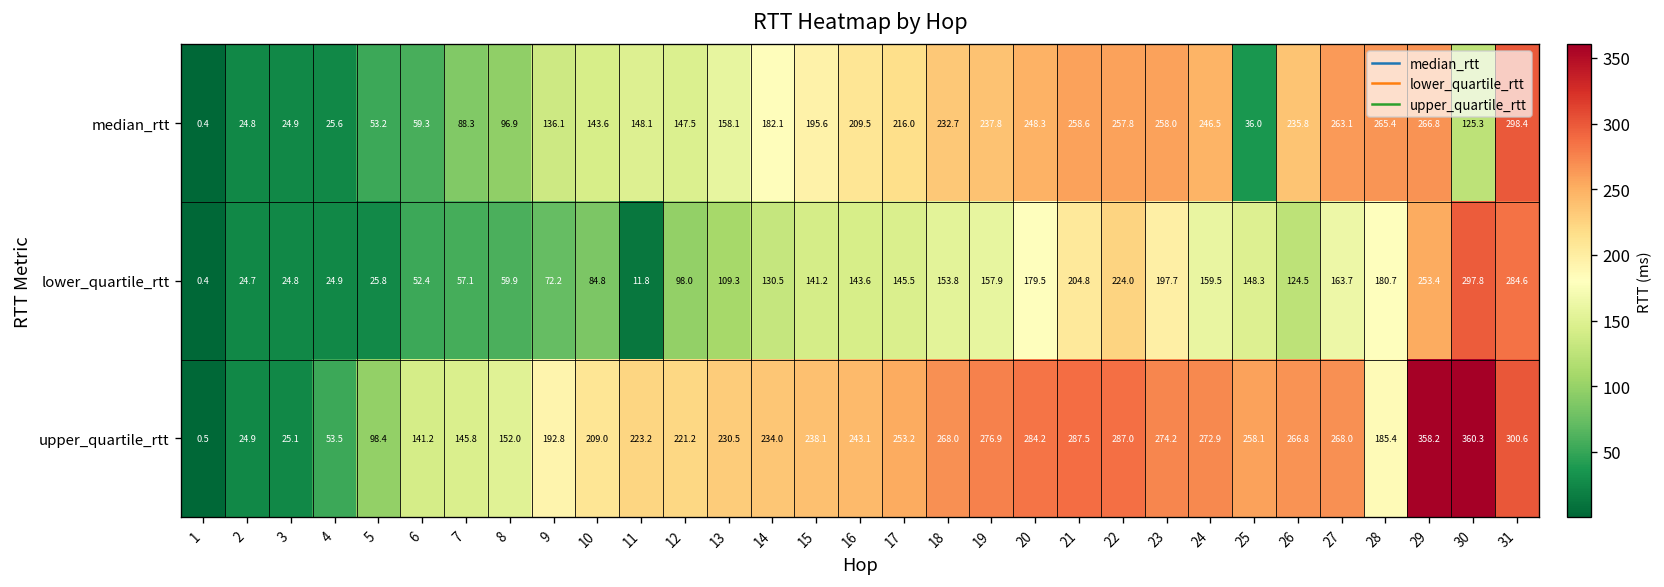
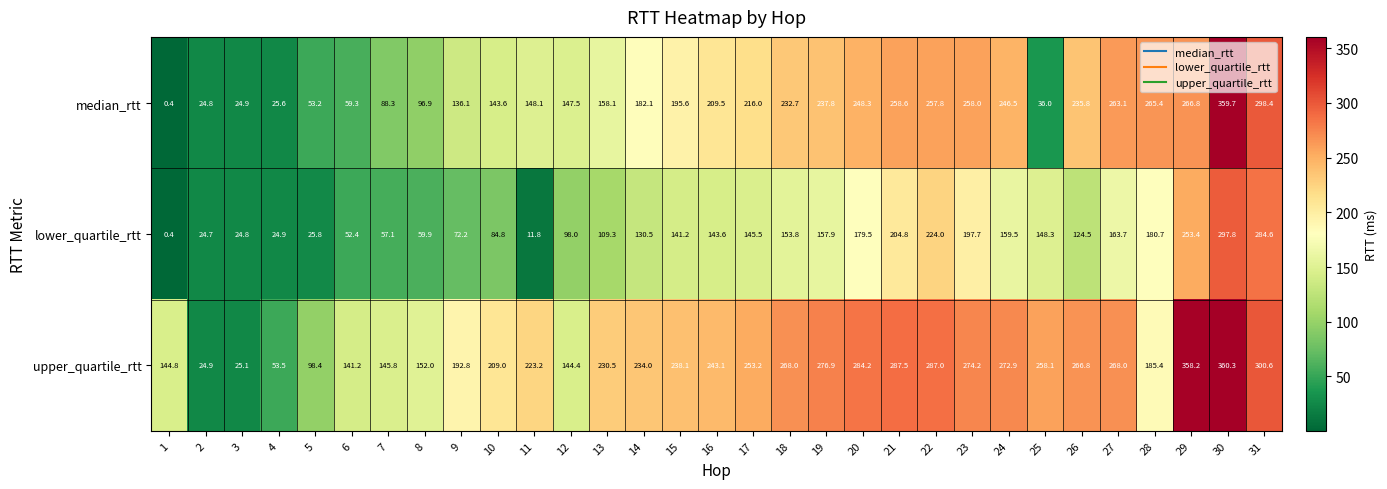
  {
    "median_rtt": {
      "1": 0.4,
      "2": 24.8,
      "3": 24.9,
      "4": 25.6,
      "5": 53.2,
      "6": 59.3,
      "7": 88.3,
      "8": 96.9,
      "9": 136.1,
      "10": 143.6,
      "11": 148.1,
      "12": 147.5,
      "13": 158.1,
      "14": 182.1,
      "15": 195.6,
      "16": 209.5,
      "17": 216.0,
      "18": 232.7,
      "19": 237.8,
      "20": 248.3,
      "21": 258.6,
      "22": 257.8,
      "23": 258.0,
      "24": 246.5,
      "25": 36.0,
      "26": 235.8,
      "27": 263.1,
      "28": 265.4,
      "29": 266.8,
-     "30": 125.3,
+     "30": 359.7,
      "31": 298.4
    },
    "lower_quartile_rtt": {
      "1": 0.4,
      "2": 24.7,
      "3": 24.8,
      "4": 24.9,
      "5": 25.8,
      "6": 52.4,
      "7": 57.1,
      "8": 59.9,
      "9": 72.2,
      "10": 84.8,
      "11": 11.8,
      "12": 98.0,
      "13": 109.3,
      "14": 130.5,
      "15": 141.2,
      "16": 143.6,
      "17": 145.5,
      "18": 153.8,
      "19": 157.9,
      "20": 179.5,
      "21": 204.8,
      "22": 224.0,
      "23": 197.7,
      "24": 159.5,
      "25": 148.3,
      "26": 124.5,
      "27": 163.7,
      "28": 180.7,
      "29": 253.4,
      "30": 297.8,
      "31": 284.6
    },
    "upper_quartile_rtt": {
-     "1": 0.5,
+     "1": 144.8,
      "2": 24.9,
      "3": 25.1,
      "4": 53.5,
      "5": 98.4,
      "6": 141.2,
      "7": 145.8,
      "8": 152.0,
      "9": 192.8,
      "10": 209.0,
      "11": 223.2,
-     "12": 221.2,
+     "12": 144.4,
      "13": 230.5,
      "14": 234.0,
      "15": 238.1,
      "16": 243.1,
      "17": 253.2,
      "18": 268.0,
      "19": 276.9,
      "20": 284.2,
      "21": 287.5,
      "22": 287.0,
      "23": 274.2,
      "24": 272.9,
      "25": 258.1,
      "26": 266.8,
      "27": 268.0,
      "28": 185.4,
      "29": 358.2,
      "30": 360.3,
      "31": 300.6
    }
  }
